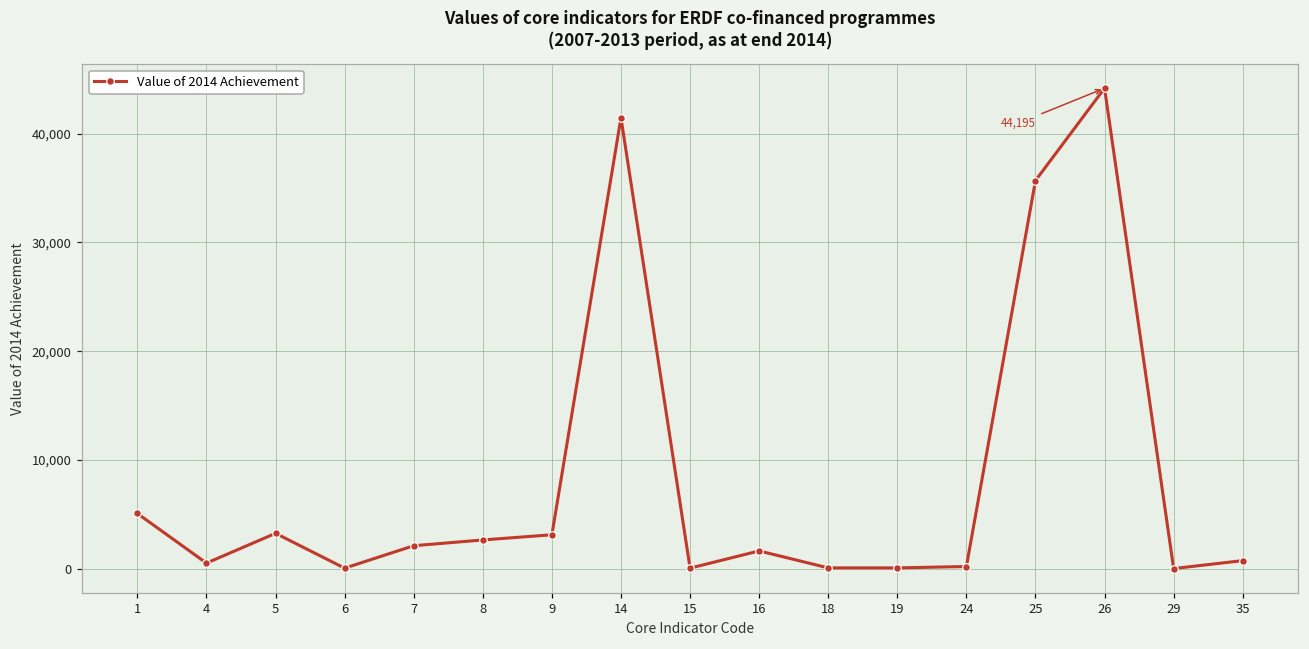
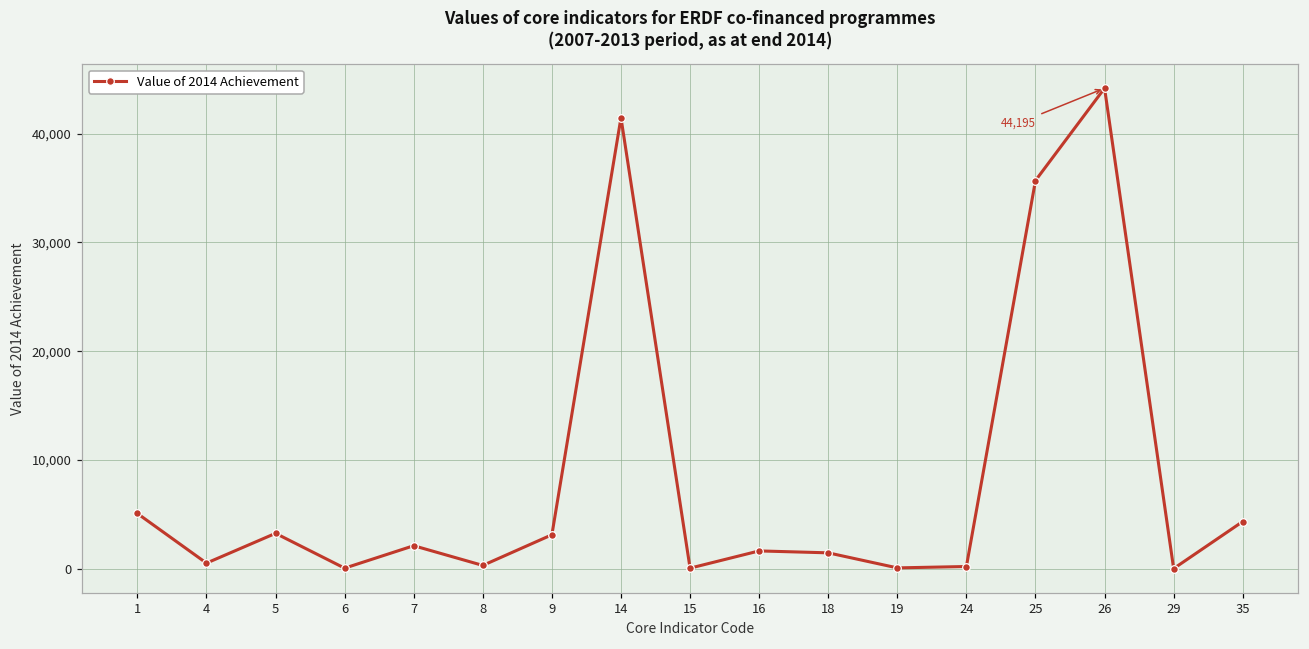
  {
    "1": "5,000",
    "4": "1,000",
    "5": "3,000",
    "6": "0",
    "7": "2,000",
-   "8": "3,000",
+   "8": "0",
    "9": "3,000",
    "14": "41,000",
    "15": "0",
    "16": "2,000",
-   "18": "0",
+   "18": "1,000",
    "19": "0",
    "24": "0",
    "25": "36,000",
    "29": "0",
-   "35": "1,000"
+   "35": "4,000"
  }
